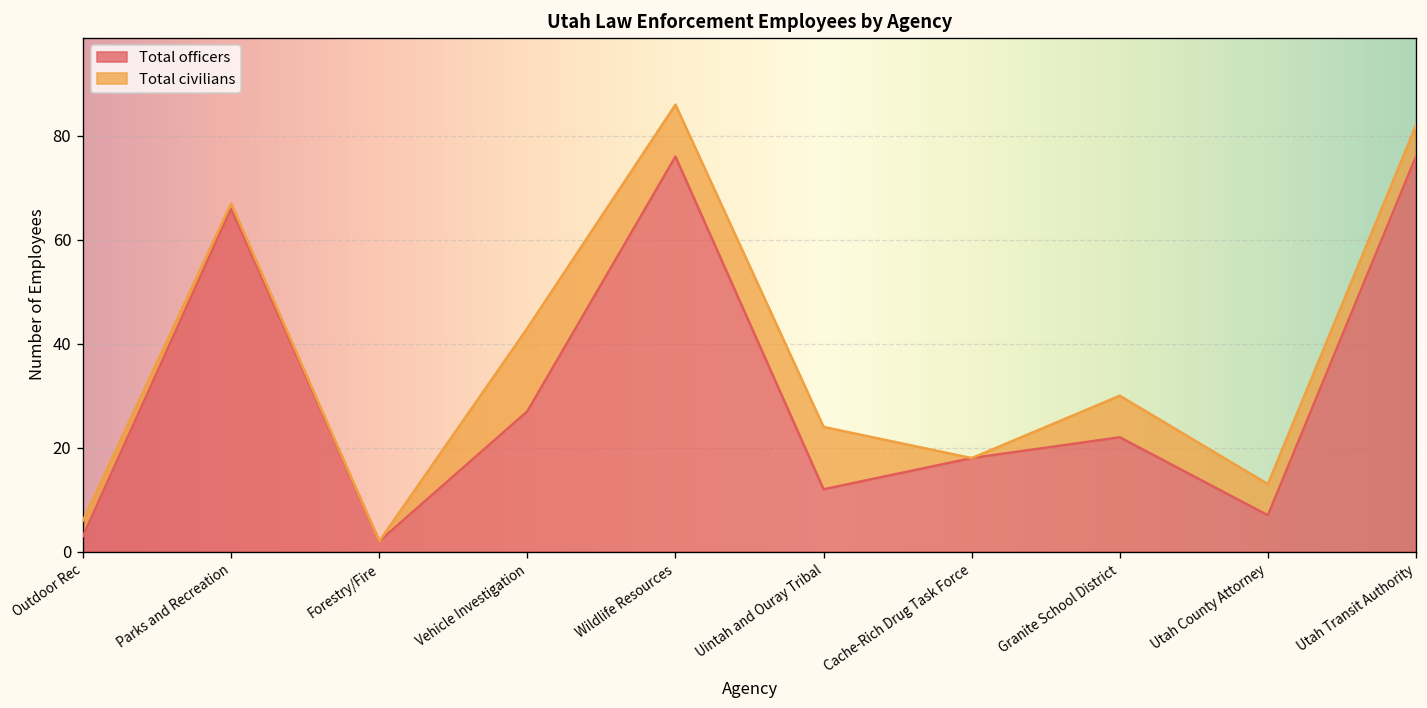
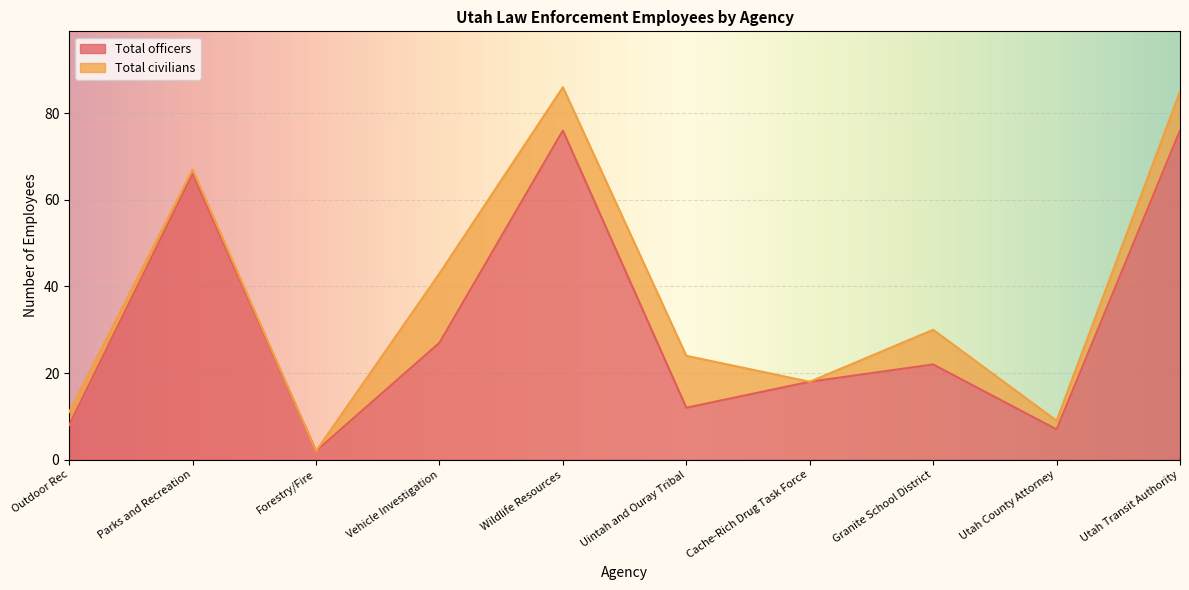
  {
    "Total officers": {
-     "Outdoor Rec": 3,
+     "Outdoor Rec": 8,
      "Parks and Recreation": 66,
      "Vehicle Investigation": 27,
      "Wildlife Resources": 76,
      "Uintah and Ouray Tribal": 12,
      "Granite School District": 22,
      "Utah County Attorney": 7,
      "Utah Transit Authority": 76
    },
    "Total civilians": {
      "Outdoor Rec": 3,
      "Parks and Recreation": 1,
      "Vehicle Investigation": 16,
      "Wildlife Resources": 10,
      "Uintah and Ouray Tribal": 12,
      "Granite School District": 8,
-     "Utah County Attorney": 6,
-     "Utah Transit Authority": 6
+     "Utah County Attorney": 2,
+     "Utah Transit Authority": 9
    }
  }
